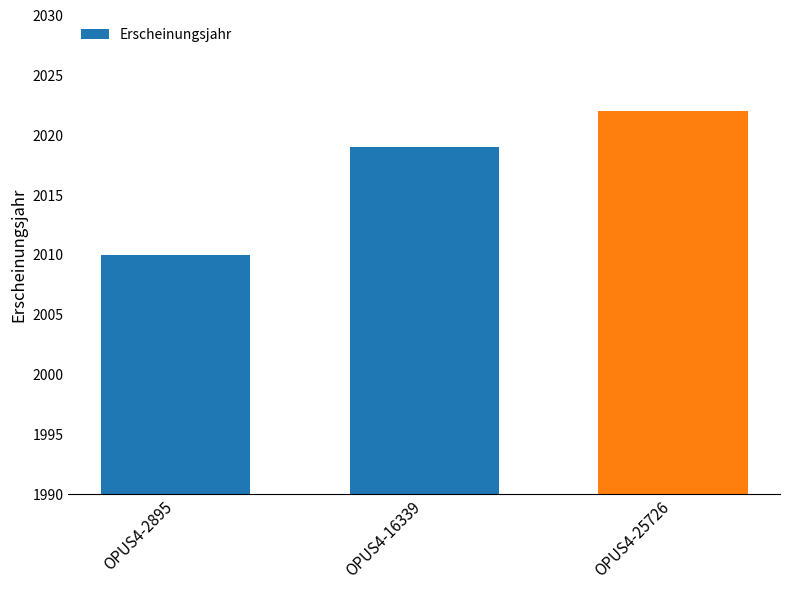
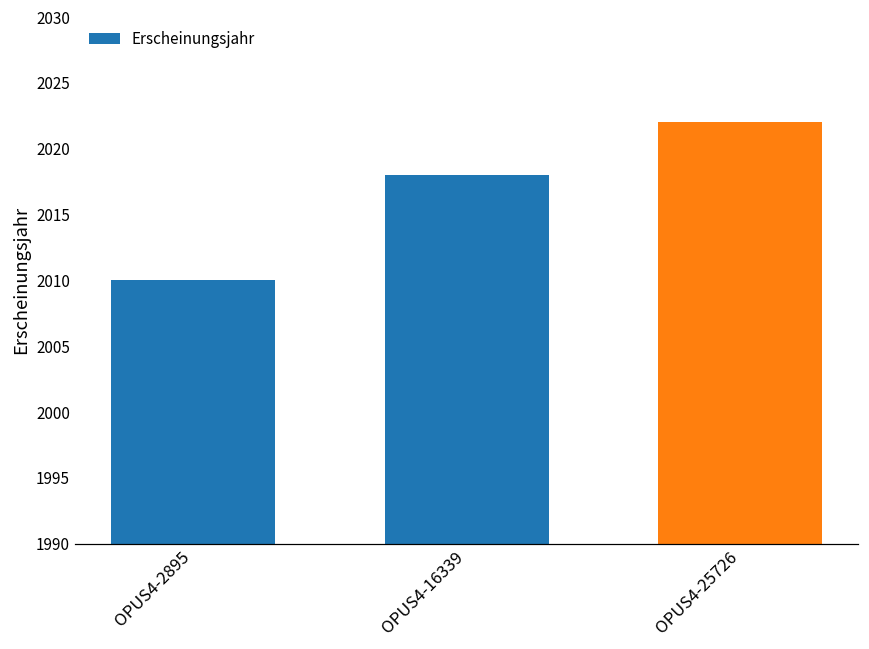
  {
    "OPUS4-2895": 2010,
-   "OPUS4-16339": 2019,
+   "OPUS4-16339": 2018,
    "OPUS4-25726": 2022
  }
